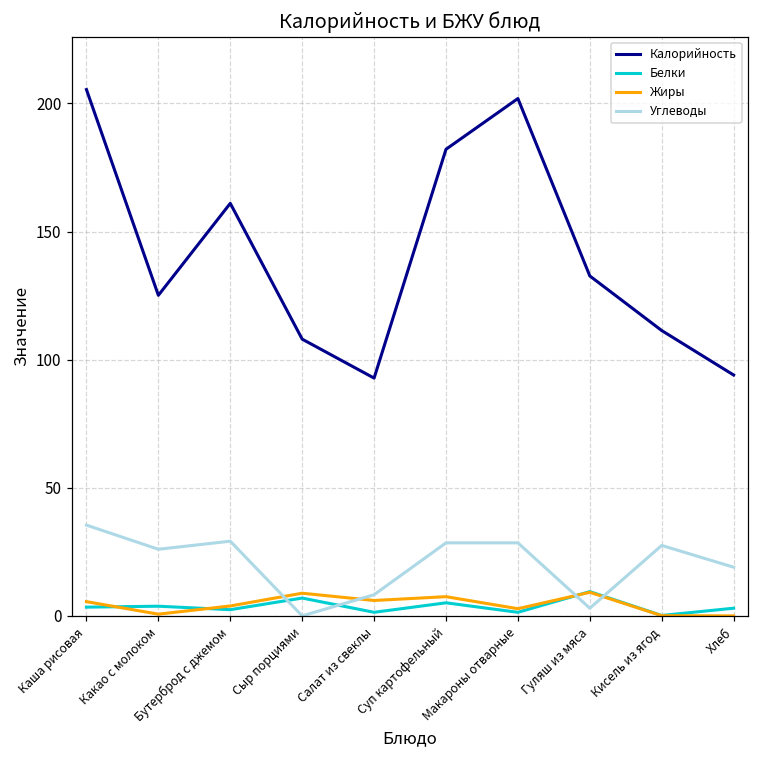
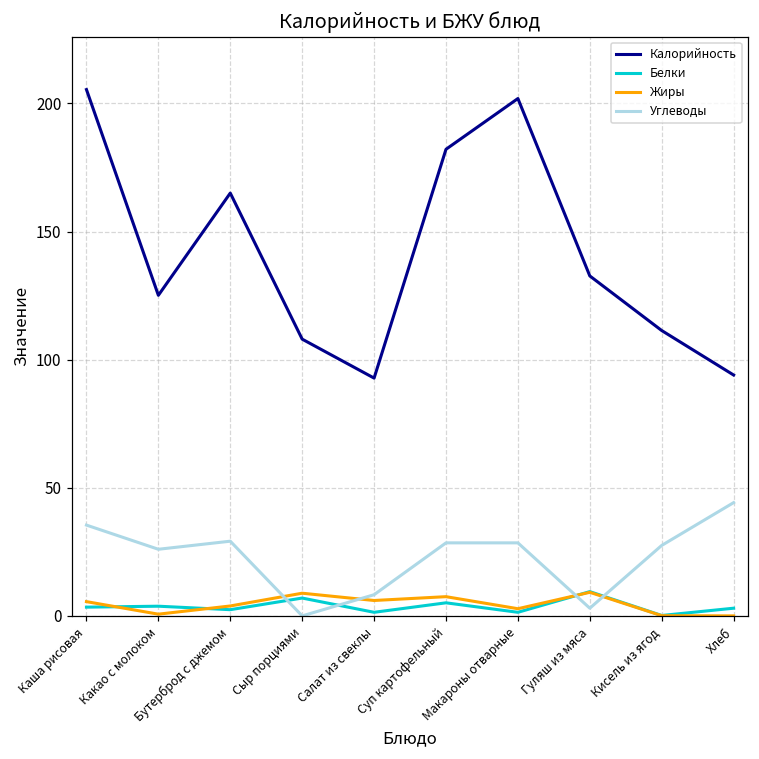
  {
    "Калорийность": {
      "Каша рисовая": 205,
      "Какао с молоком": 125,
-     "Бутерброд с джемом": 161,
+     "Бутерброд с джемом": 165,
      "Сыр порциями": 108,
      "Салат из свеклы": 93,
      "Суп картофельный": 182,
      "Макароны отварные": 202,
      "Гуляш из мяса": 133,
      "Кисель из ягод": 111,
      "Хлеб": 94
    },
    "Белки": {
      "Каша рисовая": 3,
      "Какао с молоком": 4,
      "Бутерброд с джемом": 2,
      "Сыр порциями": 7,
      "Салат из свеклы": 1,
      "Суп картофельный": 5,
      "Макароны отварные": 1,
      "Хлеб": 3
    },
    "Жиры": {
      "Каша рисовая": 6,
      "Какао с молоком": 1,
      "Бутерброд с джемом": 4,
      "Сыр порциями": 9,
      "Салат из свеклы": 6,
      "Суп картофельный": 8,
      "Макароны отварные": 3,
      "Хлеб": 0
    },
    "Углеводы": {
      "Каша рисовая": 35,
      "Какао с молоком": 26,
      "Бутерброд с джемом": 29,
      "Сыр порциями": 0,
      "Салат из свеклы": 8,
      "Суп картофельный": 29,
      "Макароны отварные": 29,
      "Гуляш из мяса": 3,
      "Кисель из ягод": 28,
-     "Хлеб": 19
+     "Хлеб": 44
    }
  }
